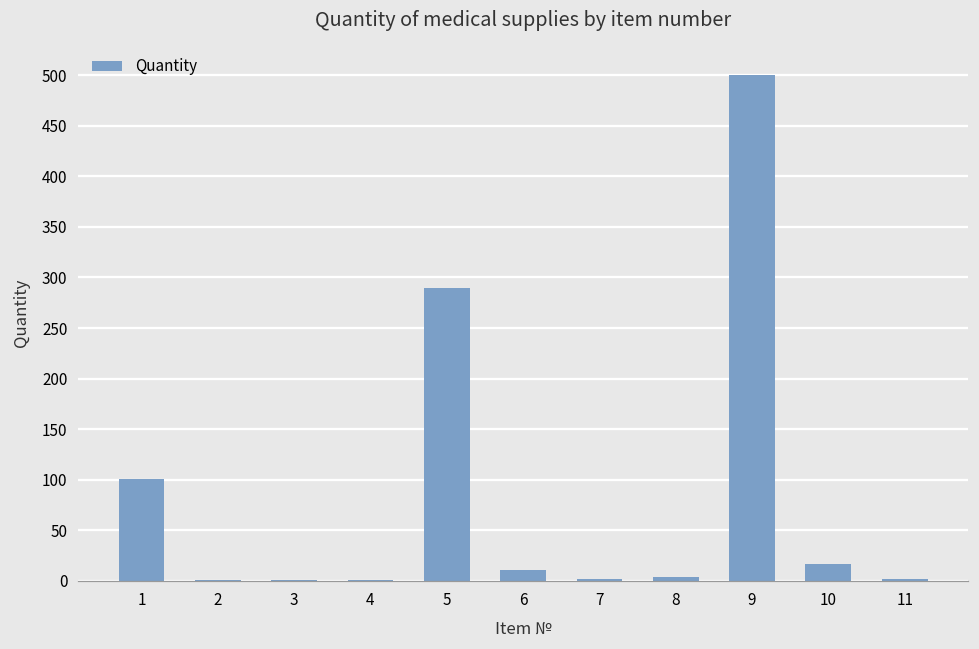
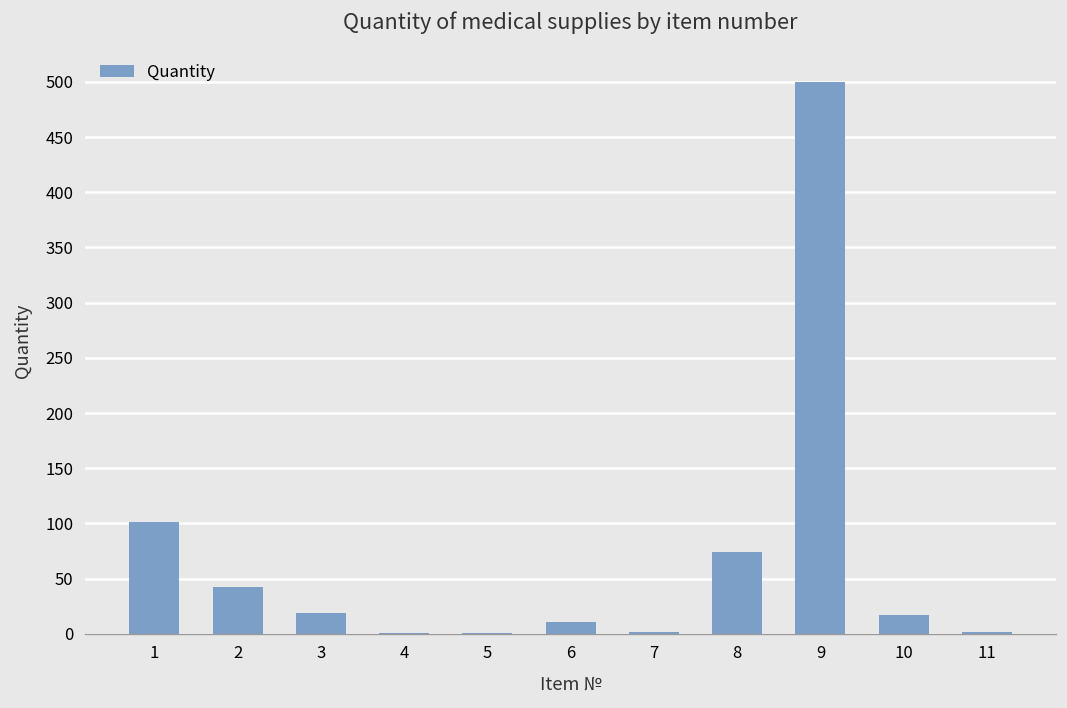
  {
    "1": 100,
-   "2": 0,
-   "3": 0,
-   "5": 290,
+   "2": 40,
+   "3": 20,
+   "5": 0,
    "6": 10,
-   "8": 0,
+   "8": 70,
    "9": 500,
    "10": 20
  }
